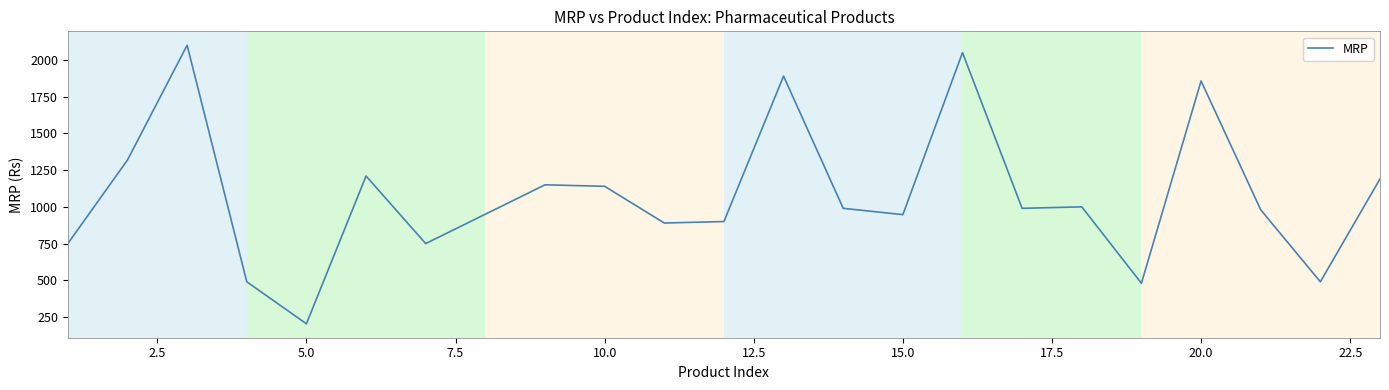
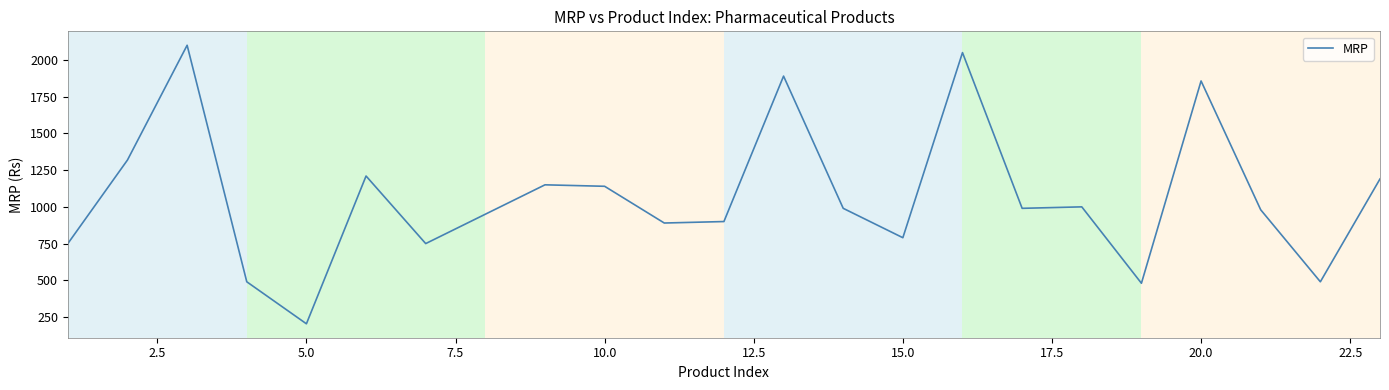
  {
    "5.0": 200,
    "10.0": 1140,
-   "15.0": 950,
+   "15.0": 790,
    "20.0": 1860
  }
